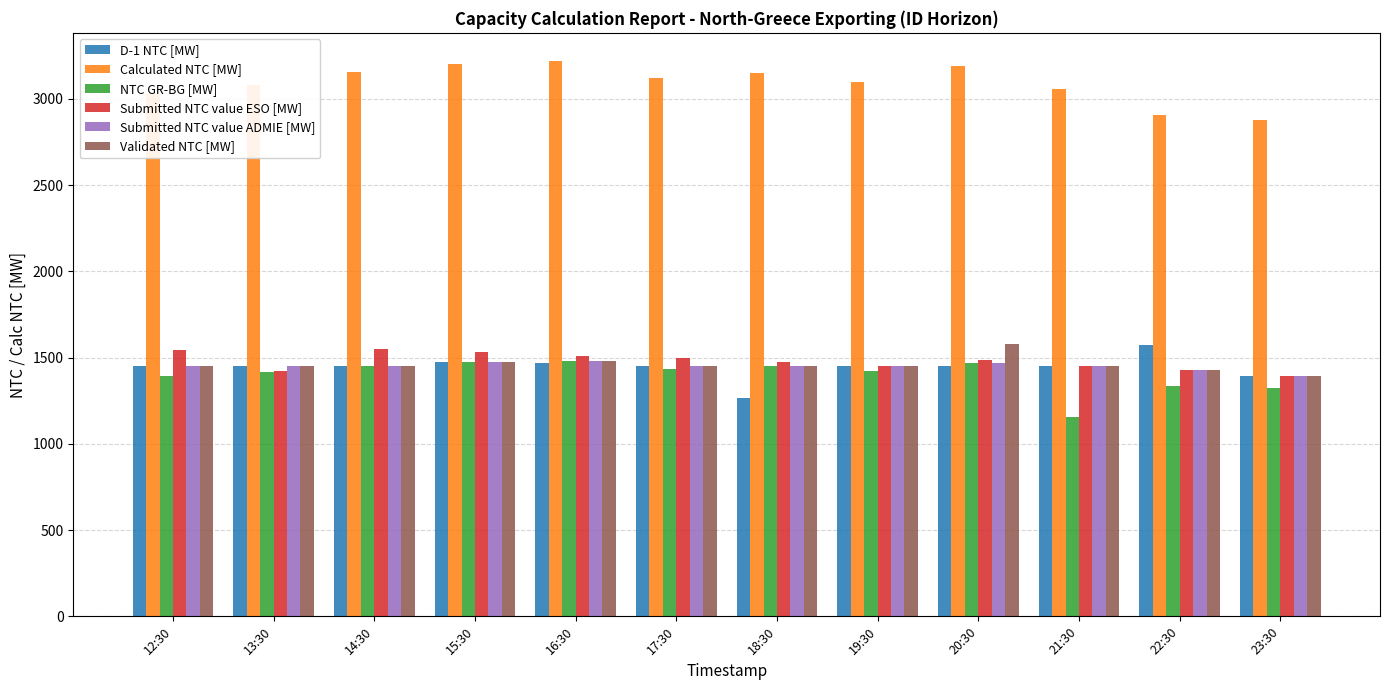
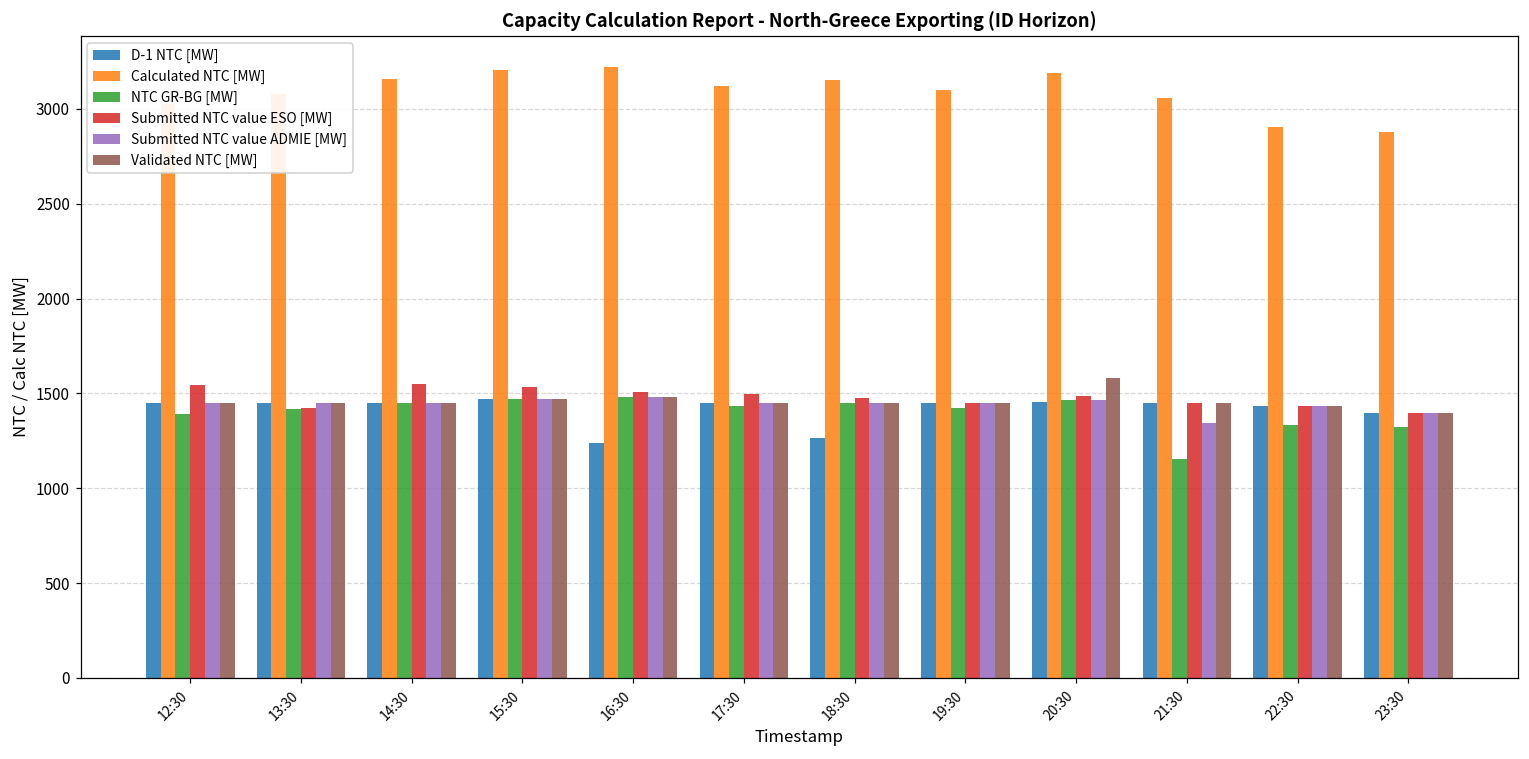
  {
    "D-1 NTC [MW]": {
      "12:30": 1450,
      "13:30": 1450,
      "14:30": 1450,
      "15:30": 1470,
-     "16:30": 1470,
+     "16:30": 1240,
      "17:30": 1450,
      "18:30": 1260,
      "19:30": 1450,
      "20:30": 1450,
      "21:30": 1450,
-     "22:30": 1580,
+     "22:30": 1430,
      "23:30": 1400
    },
    "Calculated NTC [MW]": {
      "14:30": 3160,
      "15:30": 3200,
      "16:30": 3220,
      "17:30": 3120,
      "18:30": 3150,
      "19:30": 3100,
      "20:30": 3190,
      "21:30": 3060,
      "22:30": 2910,
      "23:30": 2880
    },
    "NTC GR-BG [MW]": {
      "12:30": 1390,
      "13:30": 1420,
      "14:30": 1450,
      "15:30": 1470,
      "16:30": 1480,
      "17:30": 1440,
      "18:30": 1450,
      "19:30": 1430,
      "20:30": 1470,
      "21:30": 1160,
      "22:30": 1340,
      "23:30": 1320
    },
    "Submitted NTC value ESO [MW]": {
      "12:30": 1540,
      "13:30": 1420,
      "14:30": 1550,
      "15:30": 1530,
      "16:30": 1510,
      "17:30": 1500,
      "18:30": 1480,
      "19:30": 1450,
      "20:30": 1490,
      "21:30": 1450,
      "22:30": 1430,
      "23:30": 1400
    },
    "Submitted NTC value ADMIE [MW]": {
      "12:30": 1450,
      "13:30": 1450,
      "14:30": 1450,
      "15:30": 1470,
      "16:30": 1480,
      "17:30": 1450,
      "18:30": 1450,
      "19:30": 1450,
      "20:30": 1470,
-     "21:30": 1450,
+     "21:30": 1340,
      "22:30": 1430,
      "23:30": 1400
    },
    "Validated NTC [MW]": {
      "12:30": 1450,
      "13:30": 1450,
      "14:30": 1450,
      "15:30": 1470,
      "16:30": 1480,
      "17:30": 1450,
      "18:30": 1450,
      "19:30": 1450,
      "20:30": 1580,
      "21:30": 1450,
      "22:30": 1430,
      "23:30": 1400
    }
  }
